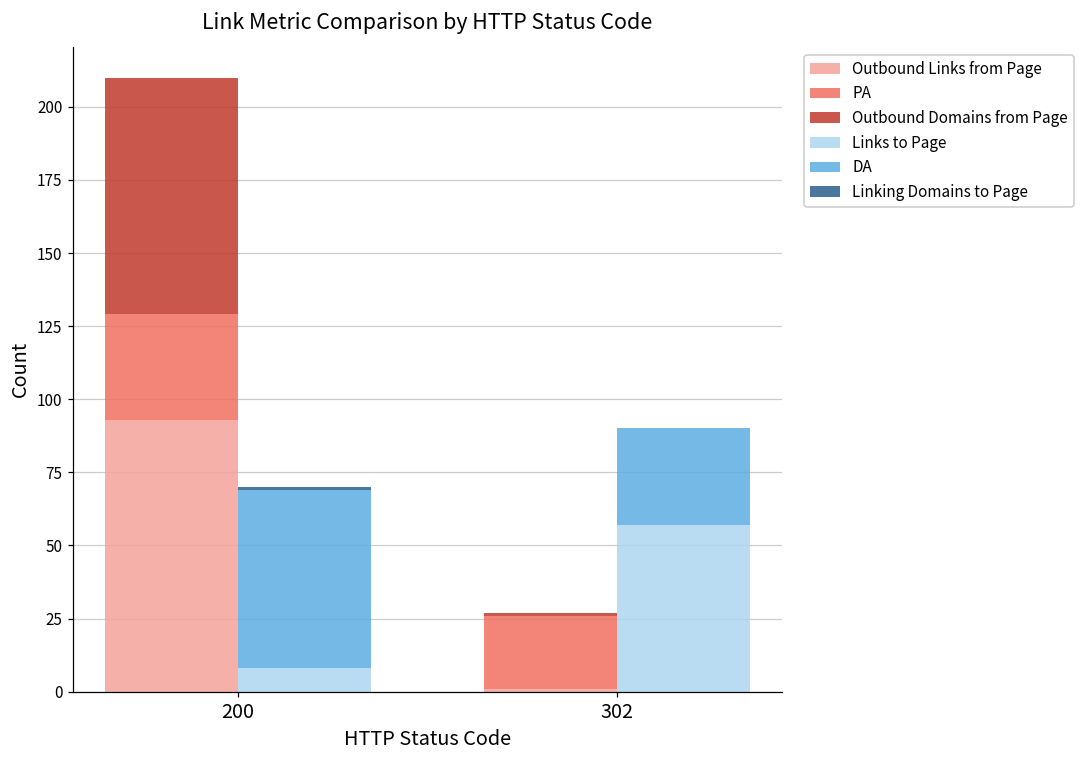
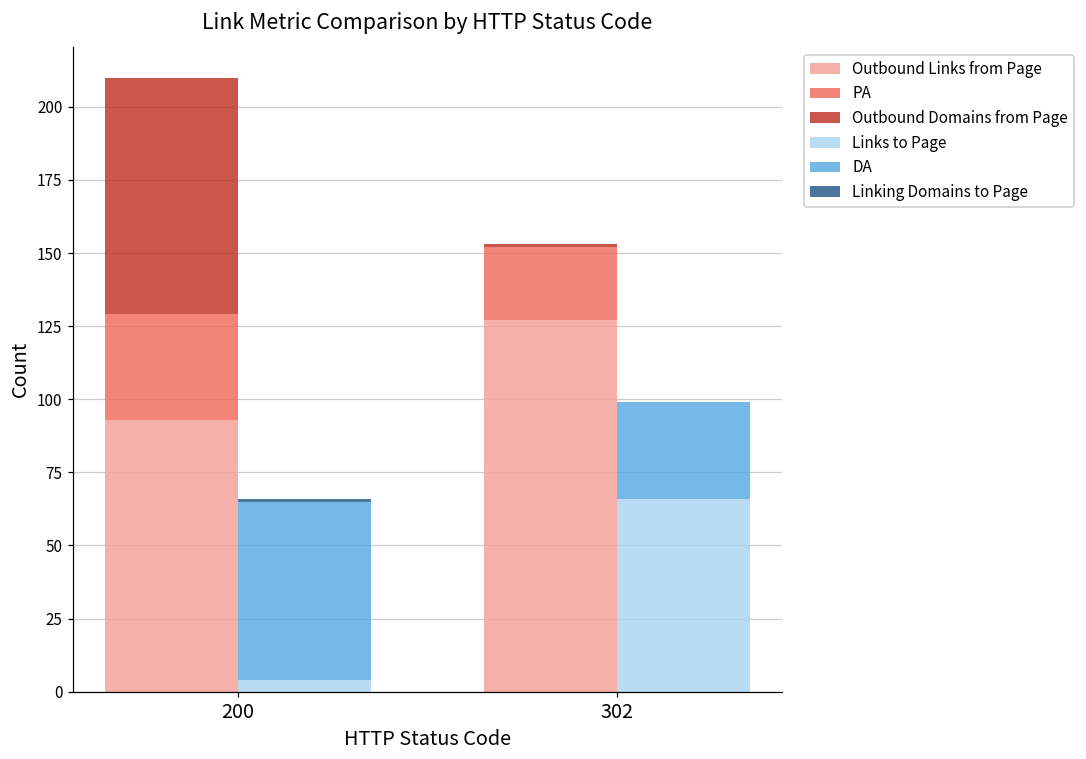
  {
    "Outbound Links from Page": {
      "200": 93,
-     "302": 1
+     "302": 127
    },
    "PA": {
      "200": 36,
      "302": 25
    },
    "Outbound Domains from Page": {
      "200": 81,
      "302": 1
    },
    "Links to Page": {
-     "200": 8,
-     "302": 57
+     "200": 4,
+     "302": 66
    },
    "DA": {
      "200": 61,
      "302": 33
    },
    "Linking Domains to Page": {
      "200": 1,
      "302": 0
    }
  }
